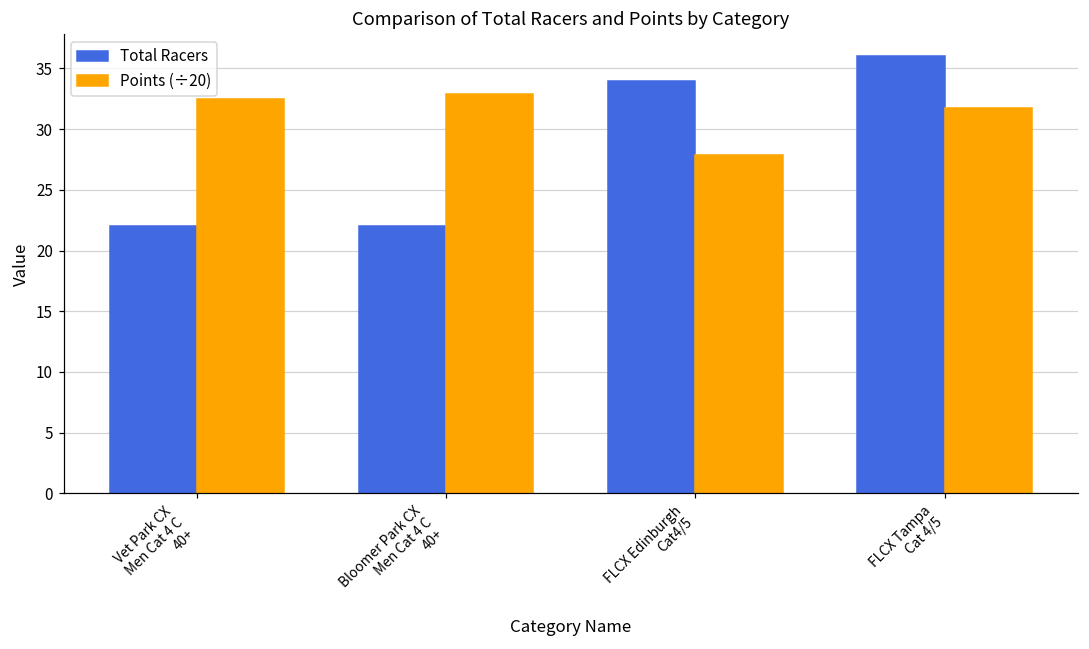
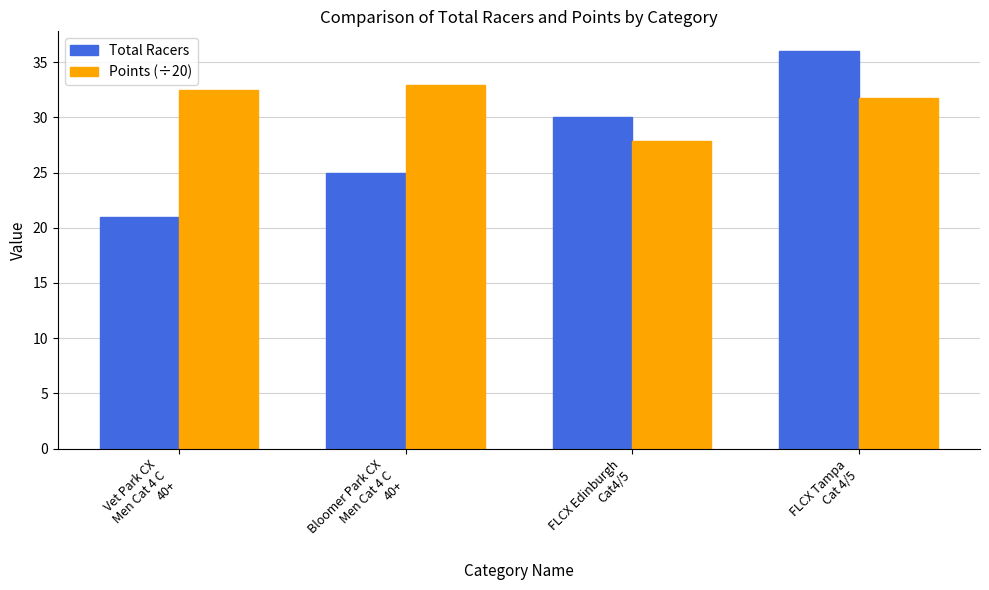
  {
    "Total Racers": {
-     "Vet Park CX Men Cat 4 C 40+": 22,
-     "Bloomer Park CX Men Cat 4 C 40+": 22,
-     "FLCX Edinburgh Cat4/5": 34,
+     "Vet Park CX Men Cat 4 C 40+": 21,
+     "Bloomer Park CX Men Cat 4 C 40+": 25,
+     "FLCX Edinburgh Cat4/5": 30,
      "FLCX Tampa Cat 4/5": 36
    },
    "Points (÷20)": {
      "Vet Park CX Men Cat 4 C 40+": 32.5,
      "Bloomer Park CX Men Cat 4 C 40+": 33,
      "FLCX Edinburgh Cat4/5": 28,
      "FLCX Tampa Cat 4/5": 32
    }
  }
